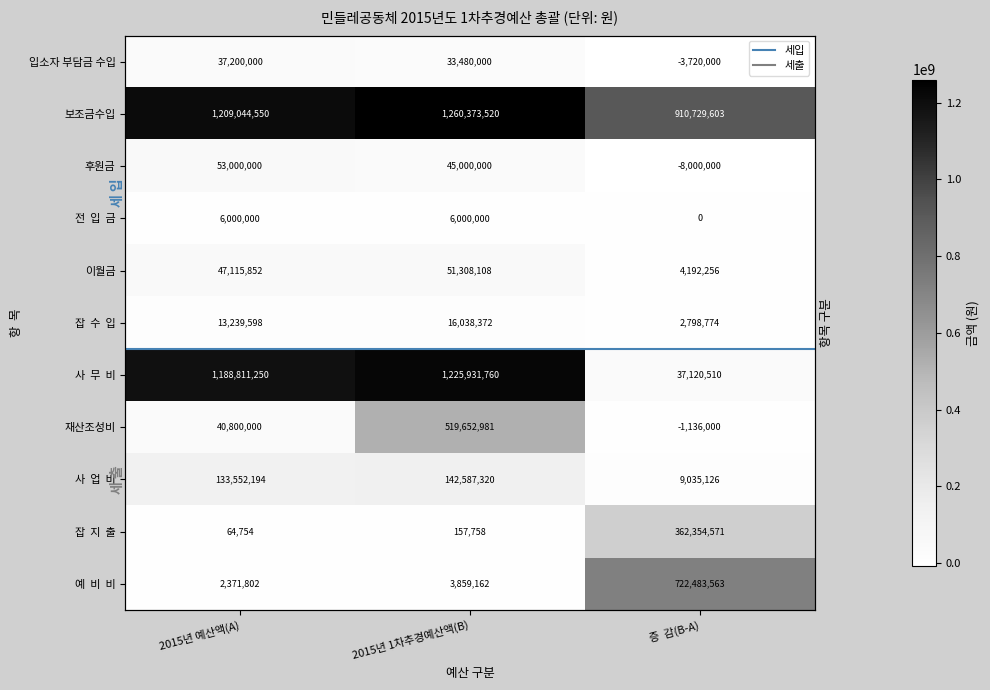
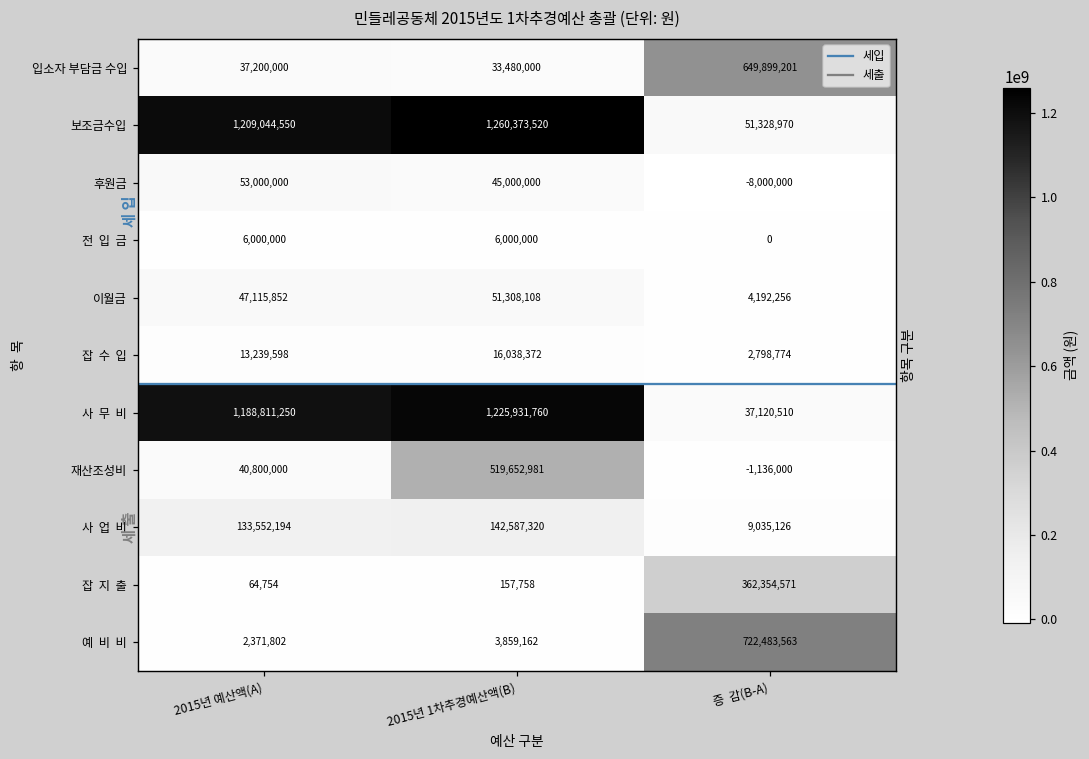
  {
    "입소자 부담금 수입": {
      "2015년 예산액(A)": "37,200,000",
      "2015년 1차추경예산액(B)": "33,480,000",
-     "증 감(B-A)": "-3,720,000"
+     "증 감(B-A)": "649,899,201"
    },
    "보조금수입": {
      "2015년 예산액(A)": "1,209,044,550",
      "2015년 1차추경예산액(B)": "1,260,373,520",
-     "증 감(B-A)": "910,729,603"
+     "증 감(B-A)": "51,328,970"
    },
    "후원금": {
      "2015년 예산액(A)": "53,000,000",
      "2015년 1차추경예산액(B)": "45,000,000",
      "증 감(B-A)": "-8,000,000"
    },
    "전 입 금": {
      "2015년 예산액(A)": "6,000,000",
      "2015년 1차추경예산액(B)": "6,000,000",
      "증 감(B-A)": "0"
    },
    "이월금": {
      "2015년 예산액(A)": "47,115,852",
      "2015년 1차추경예산액(B)": "51,308,108",
      "증 감(B-A)": "4,192,256"
    },
    "잡 수 입": {
      "2015년 예산액(A)": "13,239,598",
      "2015년 1차추경예산액(B)": "16,038,372",
      "증 감(B-A)": "2,798,774"
    },
    "사 무 비": {
      "2015년 예산액(A)": "1,188,811,250",
      "2015년 1차추경예산액(B)": "1,225,931,760",
      "증 감(B-A)": "37,120,510"
    },
    "재산조성비": {
      "2015년 예산액(A)": "40,800,000",
      "2015년 1차추경예산액(B)": "519,652,981",
      "증 감(B-A)": "-1,136,000"
    },
    "사 업 비": {
      "2015년 예산액(A)": "133,552,194",
      "2015년 1차추경예산액(B)": "142,587,320",
      "증 감(B-A)": "9,035,126"
    },
    "잡 지 출": {
      "2015년 예산액(A)": "64,754",
      "2015년 1차추경예산액(B)": "157,758",
      "증 감(B-A)": "362,354,571"
    },
    "예 비 비": {
      "2015년 예산액(A)": "2,371,802",
      "2015년 1차추경예산액(B)": "3,859,162",
      "증 감(B-A)": "722,483,563"
    }
  }
